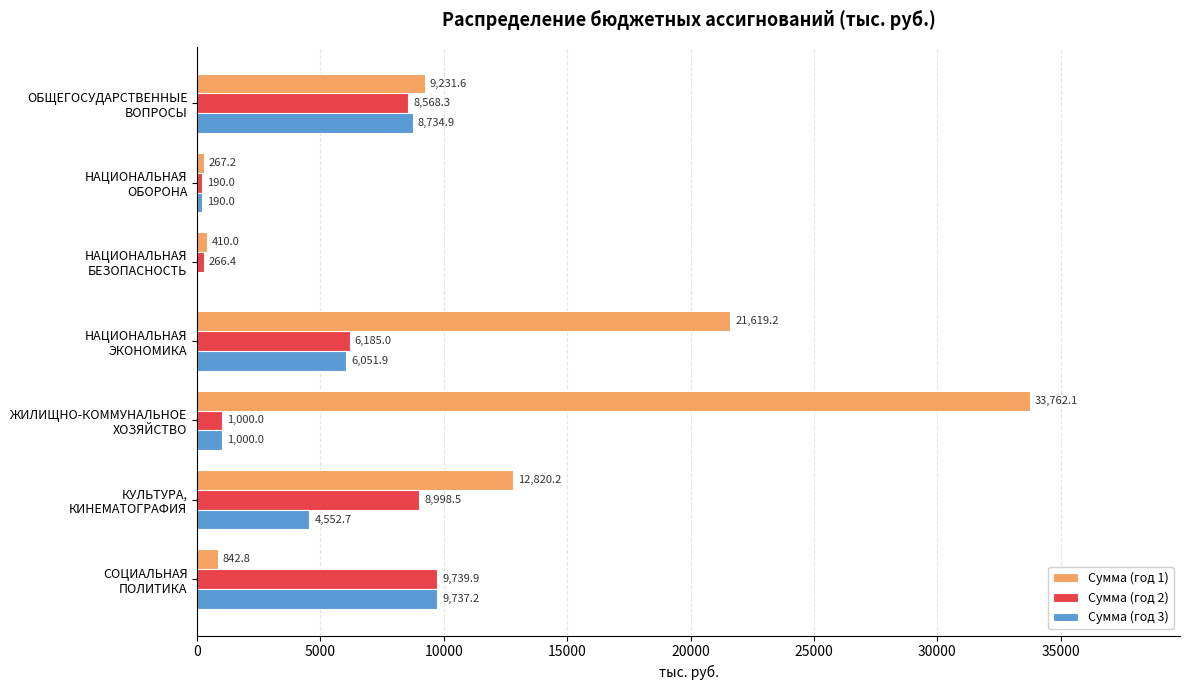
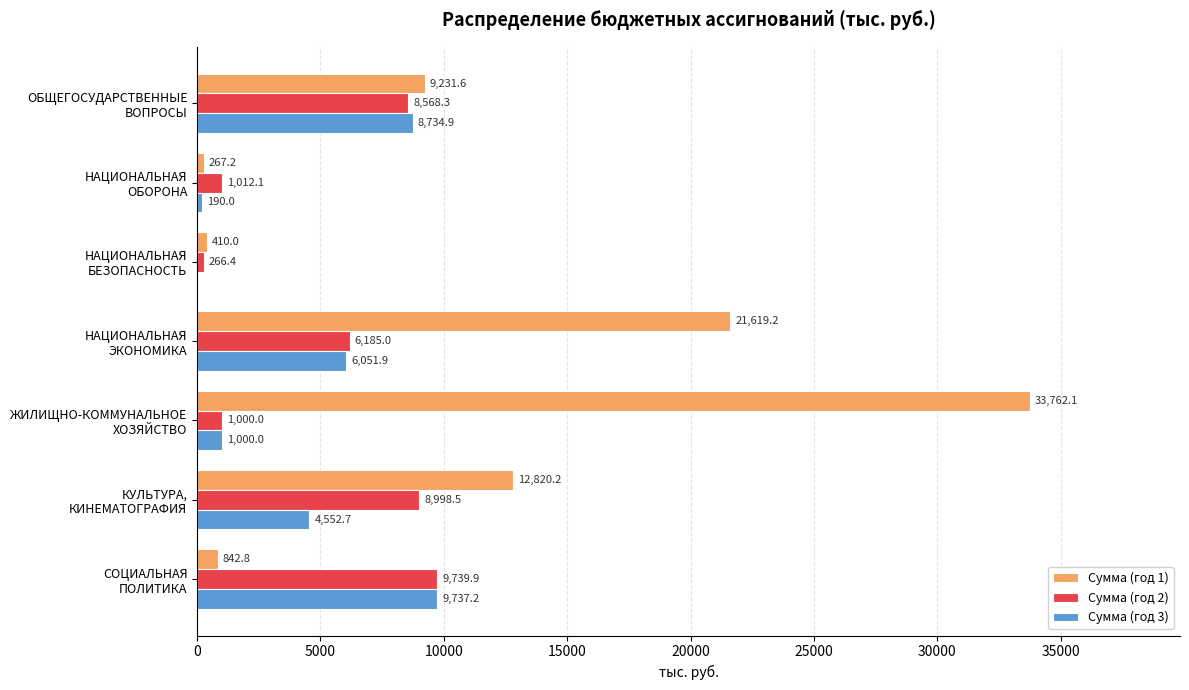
  {
    "Сумма (год 1)": {
      "ОБЩЕГОСУДАРСТВЕННЫЕ ВОПРОСЫ": "9,231.6",
      "НАЦИОНАЛЬНАЯ ОБОРОНА": "267.2",
      "НАЦИОНАЛЬНАЯ БЕЗОПАСНОСТЬ": "410.0",
      "НАЦИОНАЛЬНАЯ ЭКОНОМИКА": "21,619.2",
      "ЖИЛИЩНО-КОММУНАЛЬНОЕ ХОЗЯЙСТВО": "33,762.1",
      "КУЛЬТУРА, КИНЕМАТОГРАФИЯ": "12,820.2",
      "СОЦИАЛЬНАЯ ПОЛИТИКА": "842.8"
    },
    "Сумма (год 2)": {
      "ОБЩЕГОСУДАРСТВЕННЫЕ ВОПРОСЫ": "8,568.3",
-     "НАЦИОНАЛЬНАЯ ОБОРОНА": "190.0",
+     "НАЦИОНАЛЬНАЯ ОБОРОНА": "1,012.1",
      "НАЦИОНАЛЬНАЯ БЕЗОПАСНОСТЬ": "266.4",
      "НАЦИОНАЛЬНАЯ ЭКОНОМИКА": "6,185.0",
      "ЖИЛИЩНО-КОММУНАЛЬНОЕ ХОЗЯЙСТВО": "1,000.0",
      "КУЛЬТУРА, КИНЕМАТОГРАФИЯ": "8,998.5",
      "СОЦИАЛЬНАЯ ПОЛИТИКА": "9,739.9"
    },
    "Сумма (год 3)": {
      "ОБЩЕГОСУДАРСТВЕННЫЕ ВОПРОСЫ": "8,734.9",
      "НАЦИОНАЛЬНАЯ ОБОРОНА": "190.0",
      "НАЦИОНАЛЬНАЯ ЭКОНОМИКА": "6,051.9",
      "ЖИЛИЩНО-КОММУНАЛЬНОЕ ХОЗЯЙСТВО": "1,000.0",
      "КУЛЬТУРА, КИНЕМАТОГРАФИЯ": "4,552.7",
      "СОЦИАЛЬНАЯ ПОЛИТИКА": "9,737.2"
    }
  }
